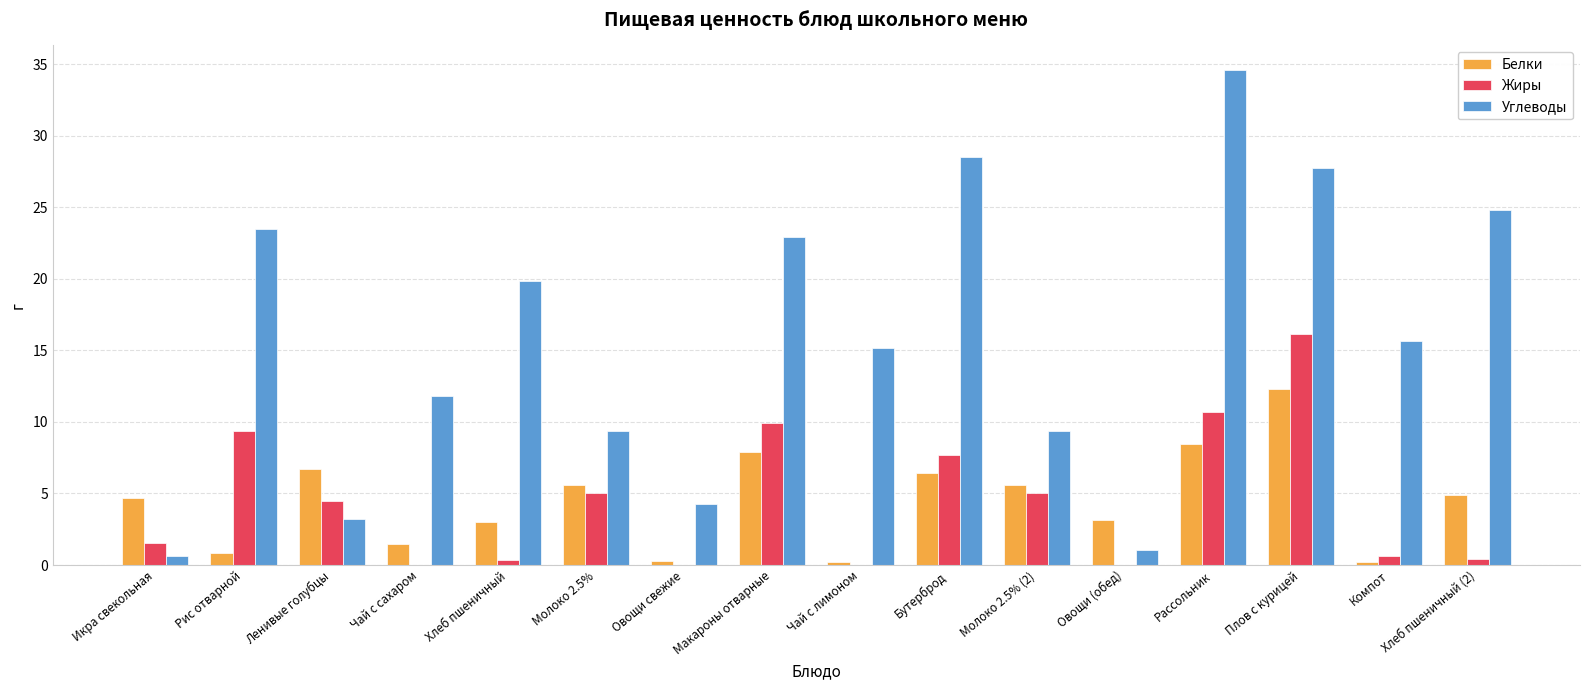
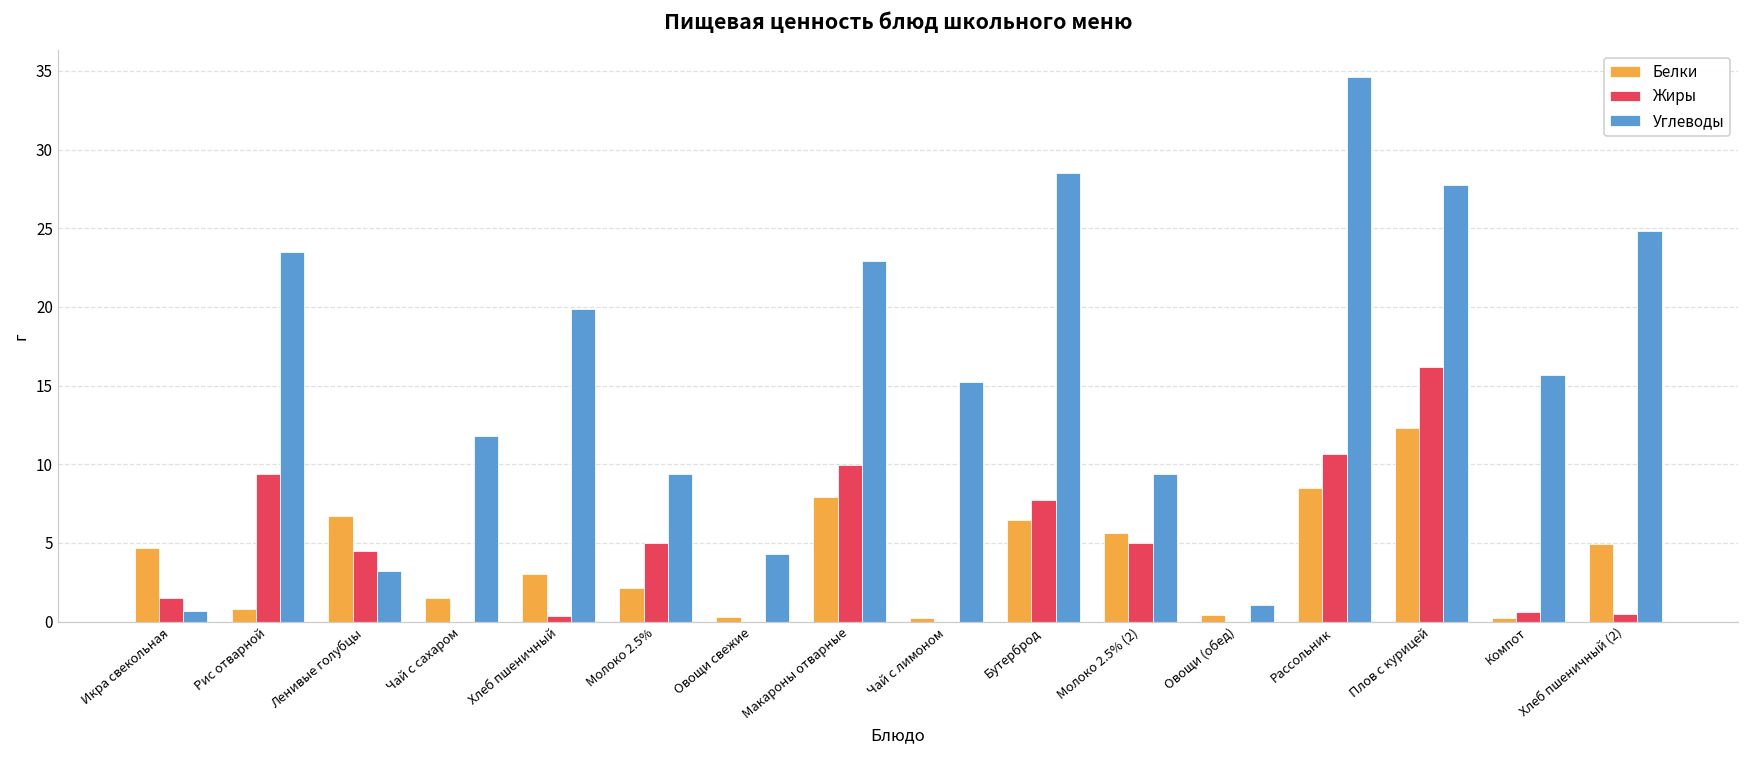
  {
    "Белки": {
      "Икра свекольная": 4.7,
      "Рис отварной": 0.8,
      "Ленивые голубцы": 6.7,
      "Чай с сахаром": 1.5,
      "Хлеб пшеничный": 3.0,
-     "Молоко 2.5%": 5.6,
+     "Молоко 2.5%": 2.1,
      "Овощи свежие": 0.3,
      "Макароны отварные": 7.9,
      "Чай с лимоном": 0.2,
      "Бутерброд": 6.5,
      "Молоко 2.5% (2)": 5.6,
-     "Овощи (обед)": 3.2,
+     "Овощи (обед)": 0.4,
      "Рассольник": 8.5,
      "Плов с курицей": 12.3,
      "Компот": 0.2,
      "Хлеб пшеничный (2)": 4.9
    },
    "Жиры": {
      "Икра свекольная": 1.5,
      "Рис отварной": 9.4,
      "Ленивые голубцы": 4.5,
      "Чай с сахаром": 0.0,
      "Хлеб пшеничный": 0.4,
      "Молоко 2.5%": 5.0,
      "Овощи свежие": 0.0,
      "Макароны отварные": 9.9,
      "Чай с лимоном": 0.0,
      "Бутерброд": 7.7,
      "Молоко 2.5% (2)": 5.0,
      "Овощи (обед)": 0.0,
      "Рассольник": 10.7,
      "Плов с курицей": 16.2,
      "Компот": 0.6,
      "Хлеб пшеничный (2)": 0.5
    },
    "Углеводы": {
      "Икра свекольная": 0.6,
      "Рис отварной": 23.5,
      "Ленивые голубцы": 3.2,
      "Чай с сахаром": 11.8,
      "Хлеб пшеничный": 19.9,
      "Молоко 2.5%": 9.4,
      "Овощи свежие": 4.3,
      "Макароны отварные": 22.9,
      "Чай с лимоном": 15.2,
      "Бутерброд": 28.5,
      "Молоко 2.5% (2)": 9.4,
      "Овощи (обед)": 1.1,
      "Рассольник": 34.6,
      "Плов с курицей": 27.8,
      "Компот": 15.7,
      "Хлеб пшеничный (2)": 24.8
    }
  }
